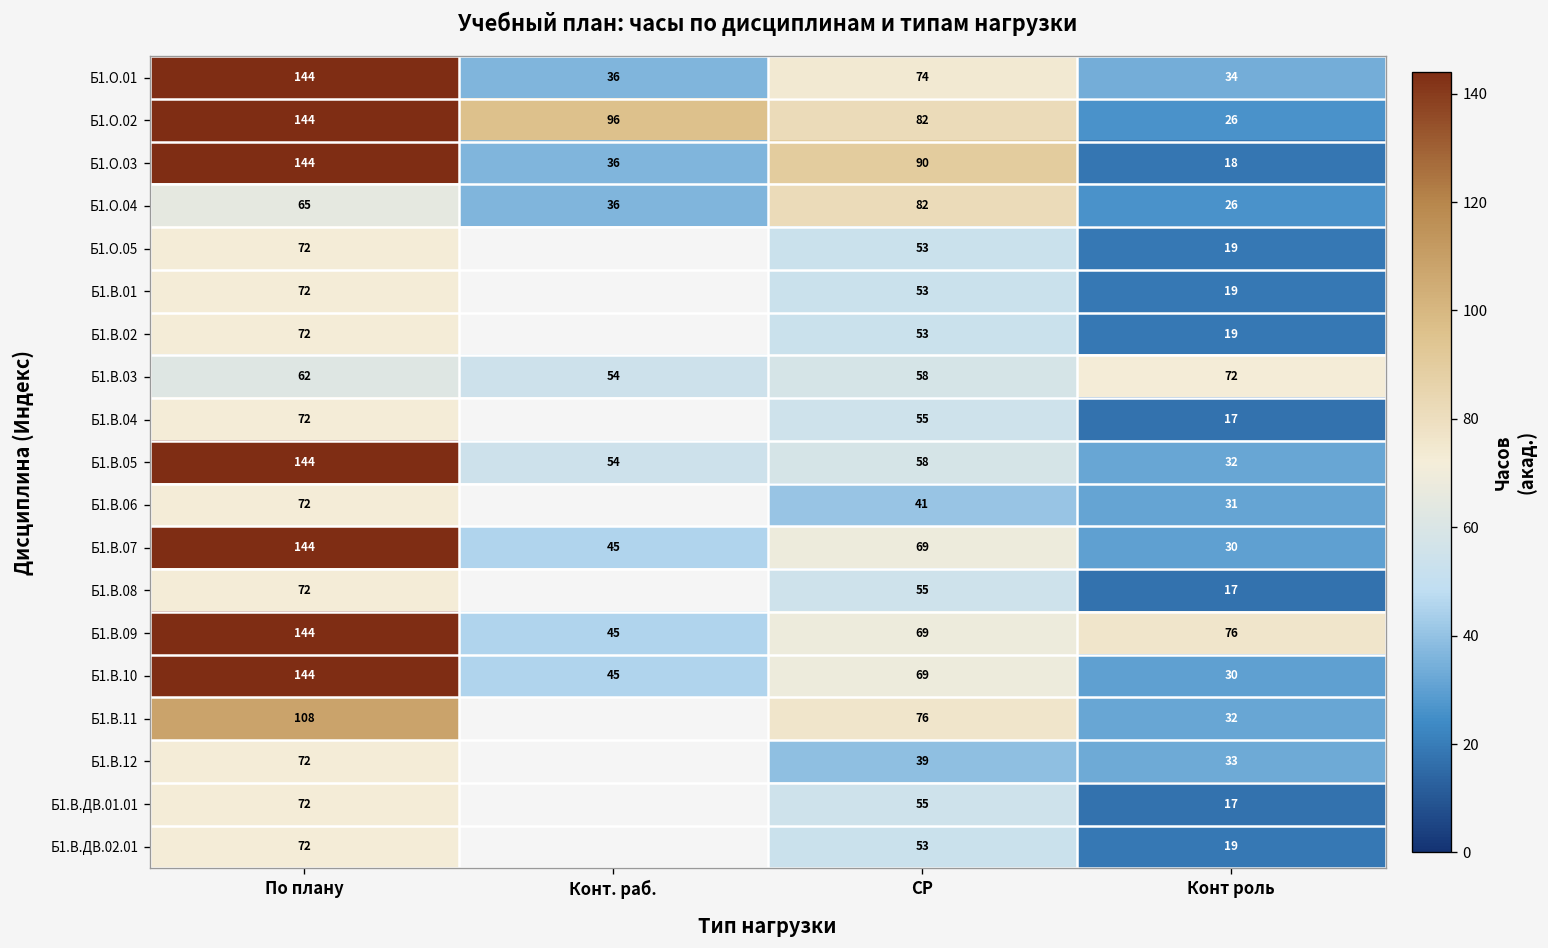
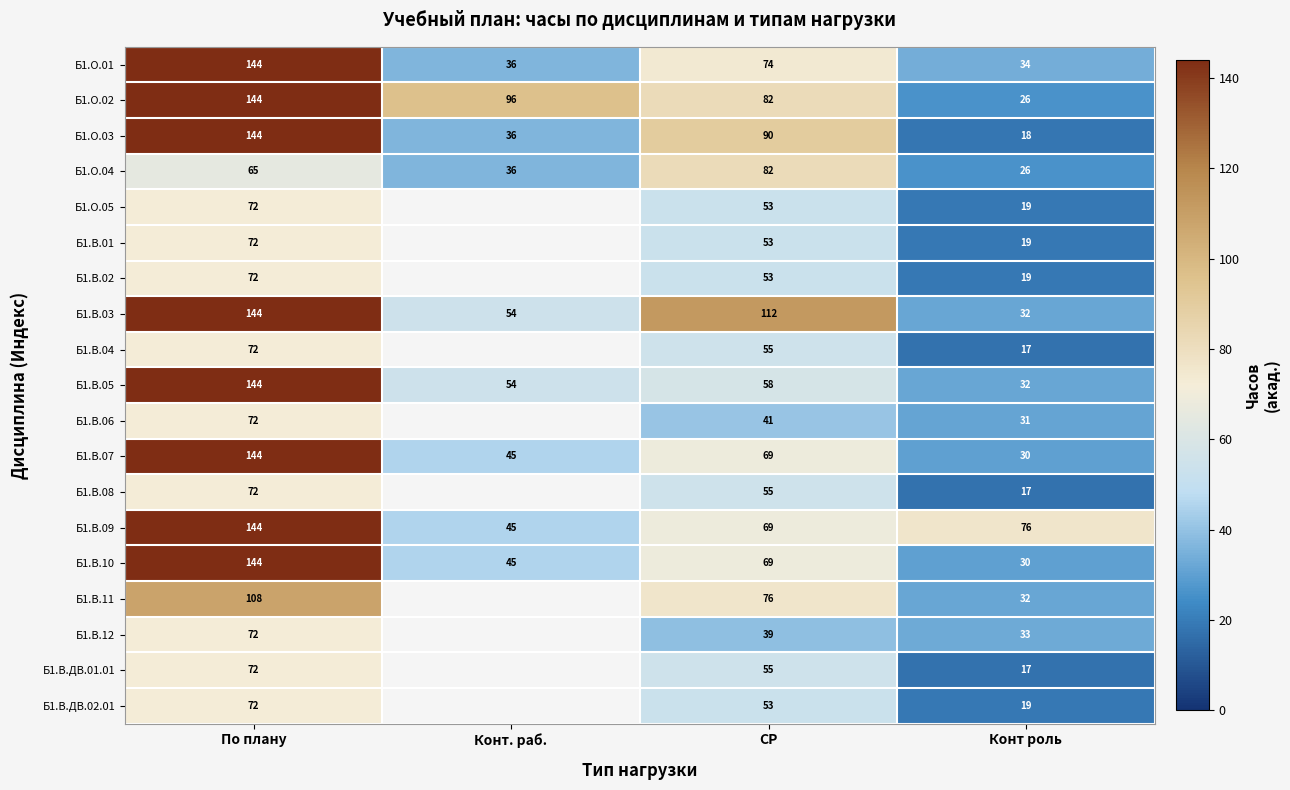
  {
    "Б1.О.01": {
      "По плану": 144,
      "Конт. раб.": 36,
      "СР": 74,
      "Конт роль": 34
    },
    "Б1.О.02": {
      "По плану": 144,
      "Конт. раб.": 96,
      "СР": 82,
      "Конт роль": 26
    },
    "Б1.О.03": {
      "По плану": 144,
      "Конт. раб.": 36,
      "СР": 90,
      "Конт роль": 18
    },
    "Б1.О.04": {
      "По плану": 65,
      "Конт. раб.": 36,
      "СР": 82,
      "Конт роль": 26
    },
    "Б1.О.05": {
      "По плану": 72,
      "СР": 53,
      "Конт роль": 19
    },
    "Б1.В.01": {
      "По плану": 72,
      "СР": 53,
      "Конт роль": 19
    },
    "Б1.В.02": {
      "По плану": 72,
      "СР": 53,
      "Конт роль": 19
    },
    "Б1.В.03": {
-     "По плану": 62,
+     "По плану": 144,
      "Конт. раб.": 54,
-     "СР": 58,
-     "Конт роль": 72
+     "СР": 112,
+     "Конт роль": 32
    },
    "Б1.В.04": {
      "По плану": 72,
      "СР": 55,
      "Конт роль": 17
    },
    "Б1.В.05": {
      "По плану": 144,
      "Конт. раб.": 54,
      "СР": 58,
      "Конт роль": 32
    },
    "Б1.В.06": {
      "По плану": 72,
      "СР": 41,
      "Конт роль": 31
    },
    "Б1.В.07": {
      "По плану": 144,
      "Конт. раб.": 45,
      "СР": 69,
      "Конт роль": 30
    },
    "Б1.В.08": {
      "По плану": 72,
      "СР": 55,
      "Конт роль": 17
    },
    "Б1.В.09": {
      "По плану": 144,
      "Конт. раб.": 45,
      "СР": 69,
      "Конт роль": 76
    },
    "Б1.В.10": {
      "По плану": 144,
      "Конт. раб.": 45,
      "СР": 69,
      "Конт роль": 30
    },
    "Б1.В.11": {
      "По плану": 108,
      "СР": 76,
      "Конт роль": 32
    },
    "Б1.В.12": {
      "По плану": 72,
      "СР": 39,
      "Конт роль": 33
    },
    "Б1.В.ДВ.01.01": {
      "По плану": 72,
      "СР": 55,
      "Конт роль": 17
    },
    "Б1.В.ДВ.02.01": {
      "По плану": 72,
      "СР": 53,
      "Конт роль": 19
    }
  }
